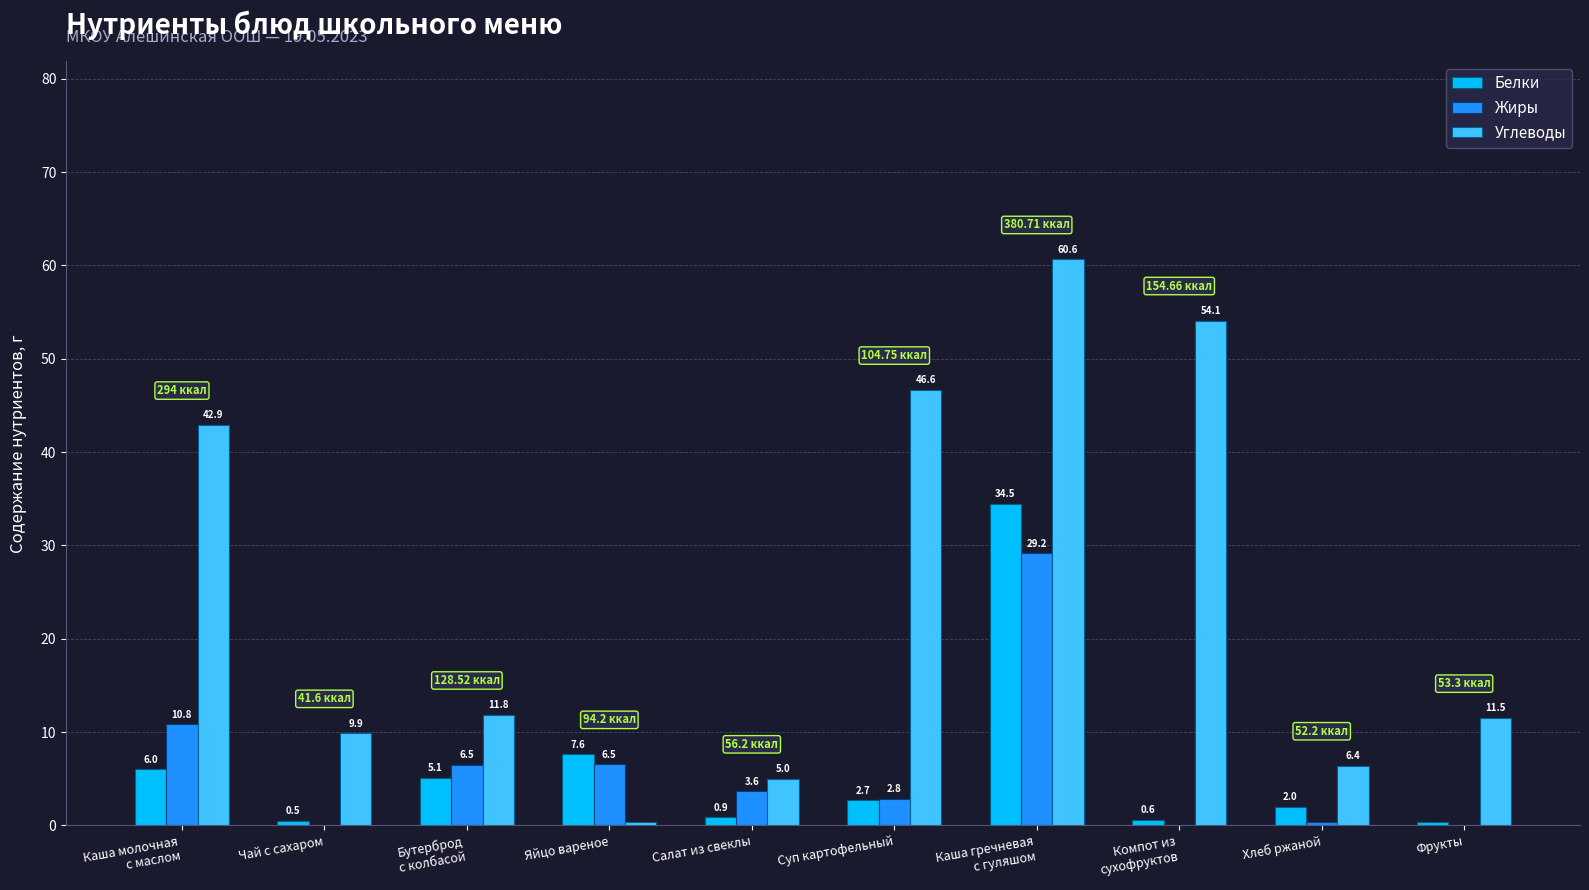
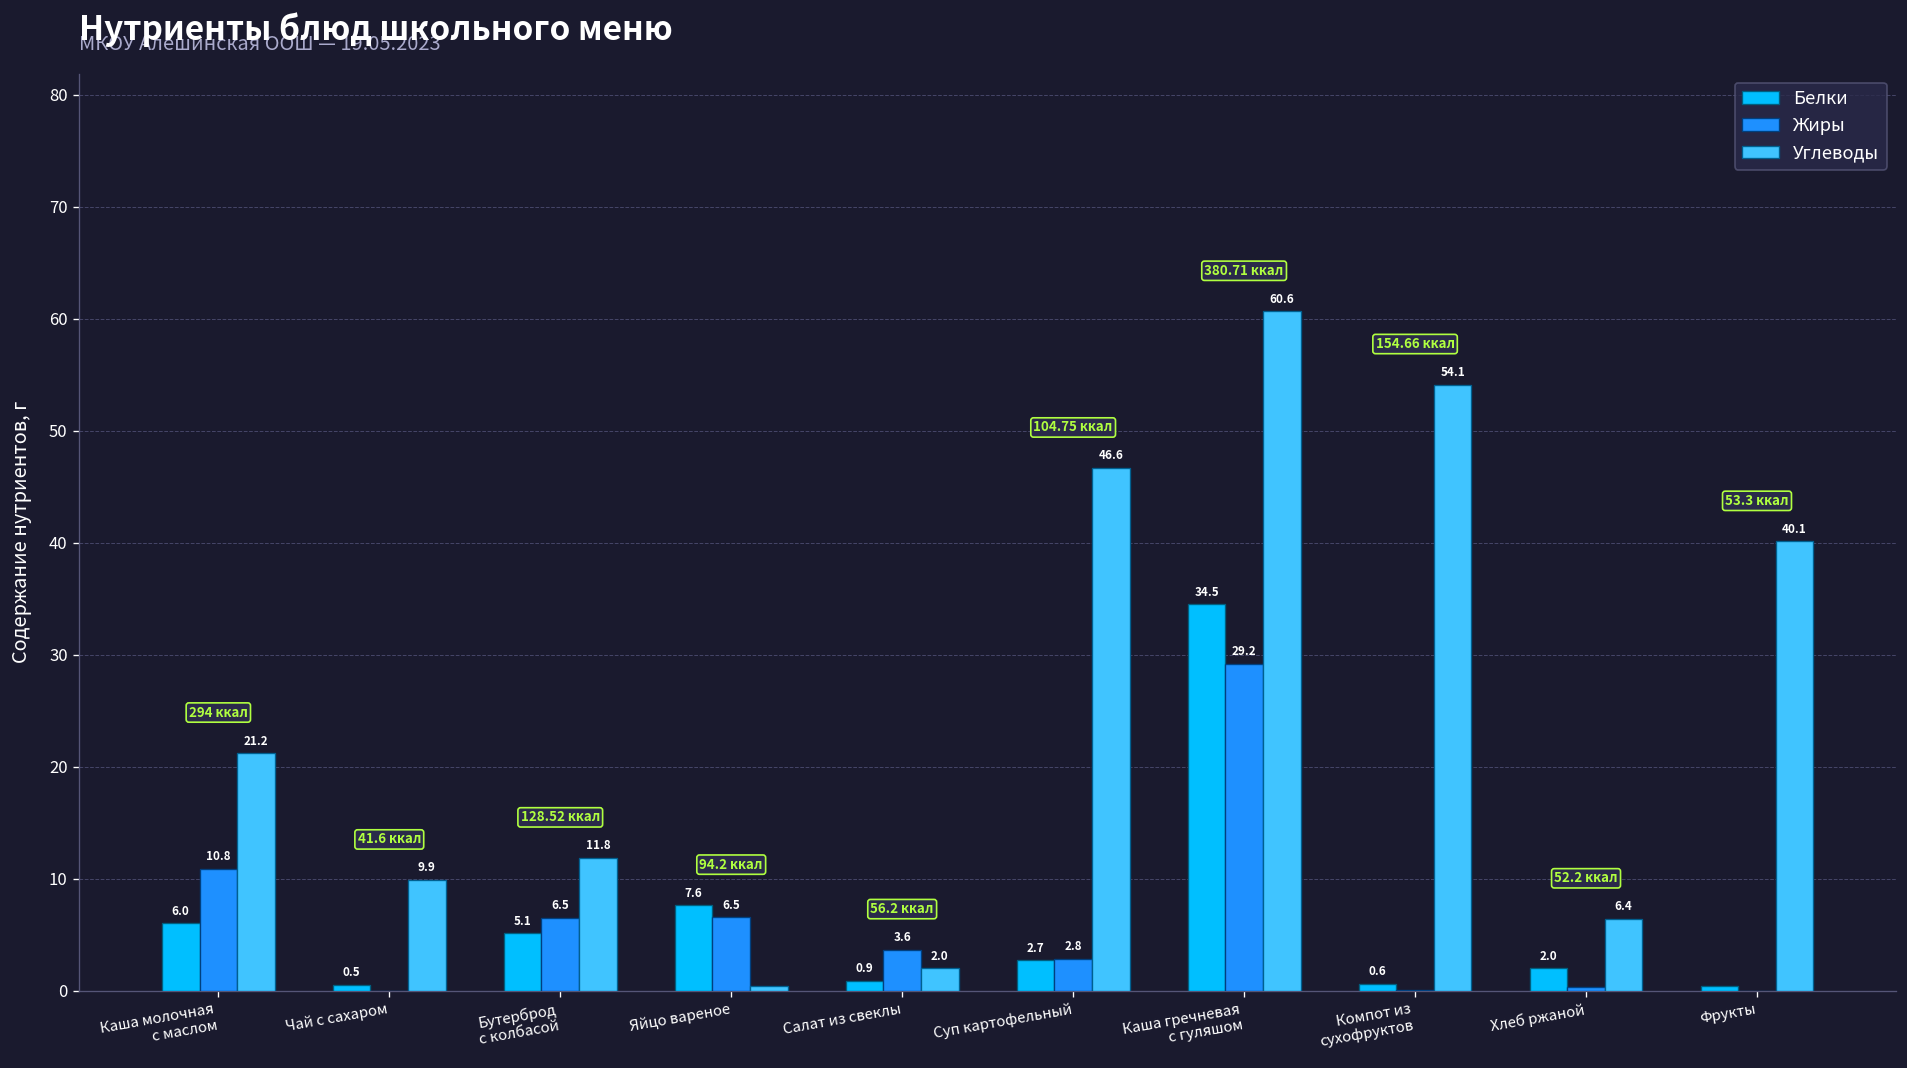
  {
    "Углеводы": {
-     "Каша молочная с маслом": 42.9,
+     "Каша молочная с маслом": 21.2,
      "Чай с сахаром": 9.9,
      "Бутерброд с колбасой": 11.8,
-     "Салат из свеклы": 5.0,
+     "Салат из свеклы": 2.0,
      "Суп картофельный": 46.6,
      "Каша гречневая с гуляшом": 60.6,
      "Компот из сухофруктов": 54.1,
      "Хлеб ржаной": 6.4,
-     "Фрукты": 11.5
+     "Фрукты": 40.1
    }
  }
